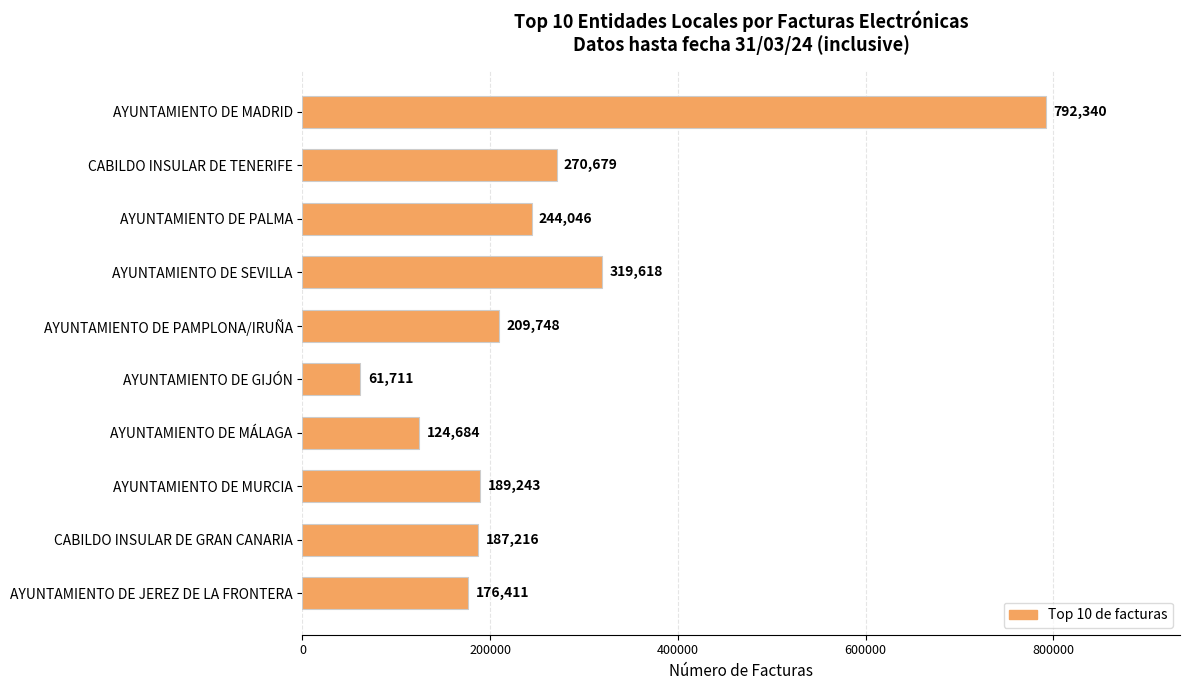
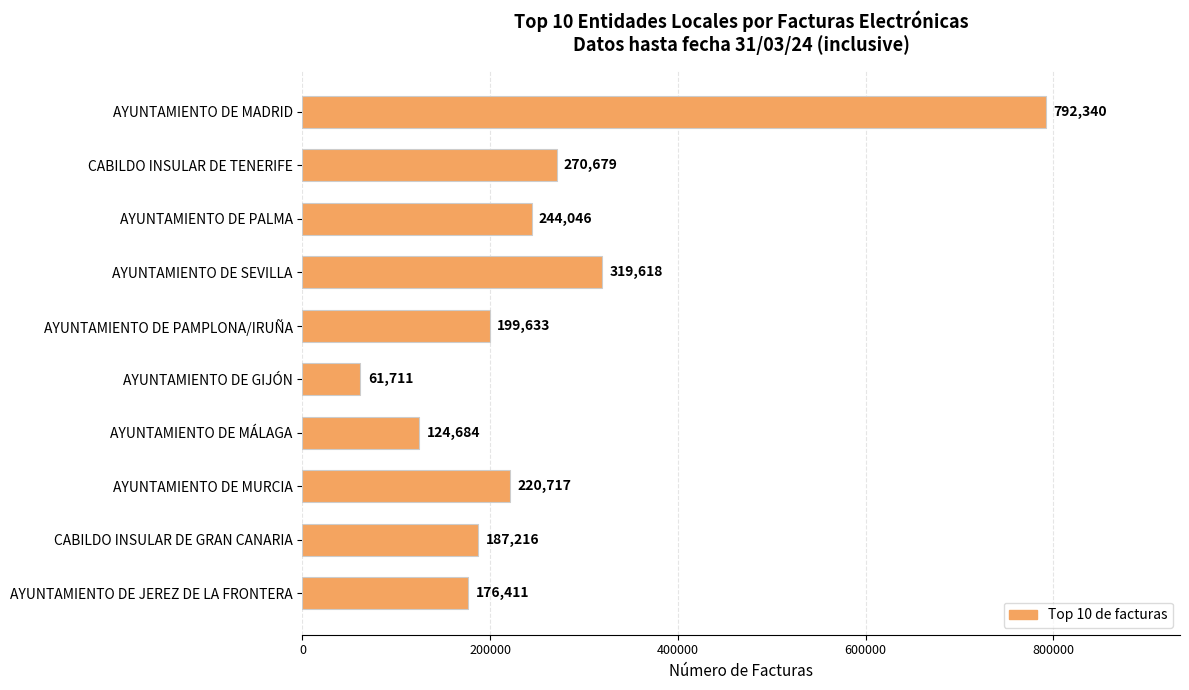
  {
    "AYUNTAMIENTO DE MADRID": "792,340",
    "CABILDO INSULAR DE TENERIFE": "270,679",
    "AYUNTAMIENTO DE PALMA": "244,046",
    "AYUNTAMIENTO DE SEVILLA": "319,618",
-   "AYUNTAMIENTO DE PAMPLONA/IRUÑA": "209,748",
+   "AYUNTAMIENTO DE PAMPLONA/IRUÑA": "199,633",
    "AYUNTAMIENTO DE GIJÓN": "61,711",
    "AYUNTAMIENTO DE MÁLAGA": "124,684",
-   "AYUNTAMIENTO DE MURCIA": "189,243",
+   "AYUNTAMIENTO DE MURCIA": "220,717",
    "CABILDO INSULAR DE GRAN CANARIA": "187,216",
    "AYUNTAMIENTO DE JEREZ DE LA FRONTERA": "176,411"
  }
